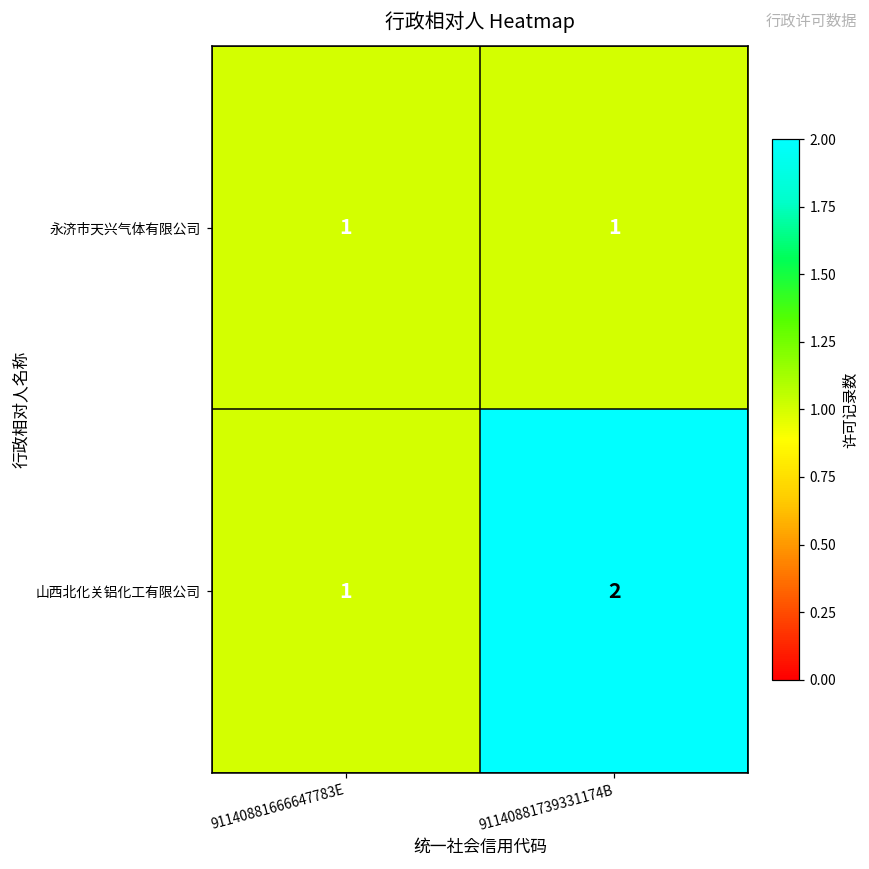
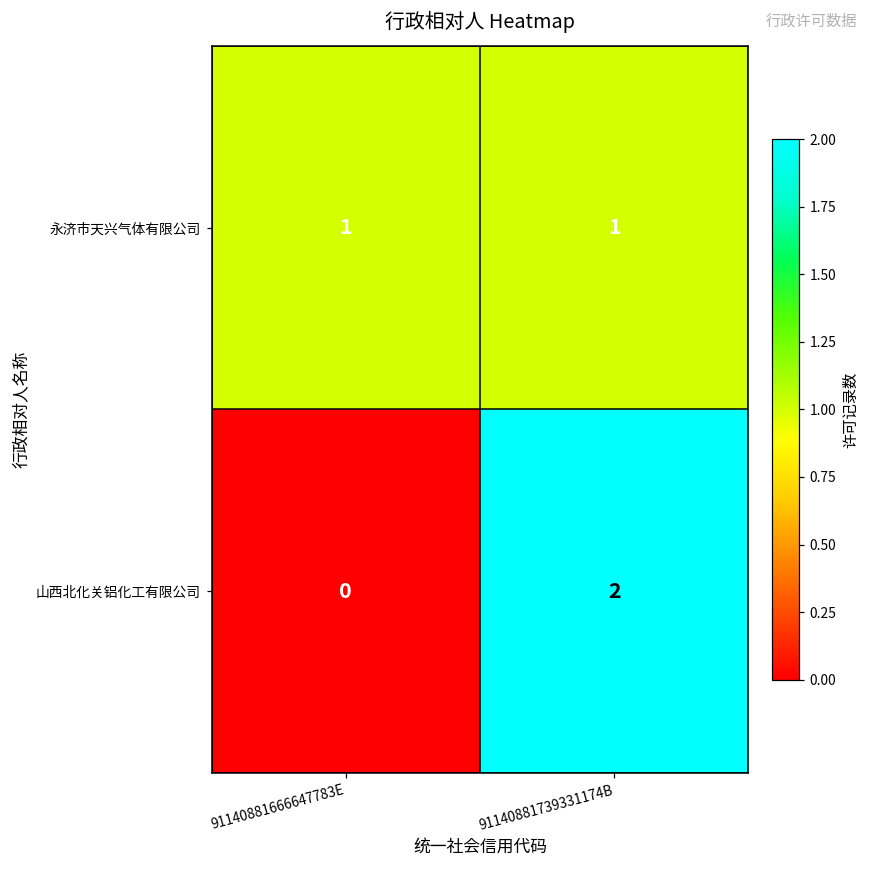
  {
    "永济市天兴气体有限公司": {
      "91140881666647783E": 1,
      "91140881739331174B": 1
    },
    "山西北化关铝化工有限公司": {
-     "91140881666647783E": 1,
+     "91140881666647783E": 0,
      "91140881739331174B": 2
    }
  }
